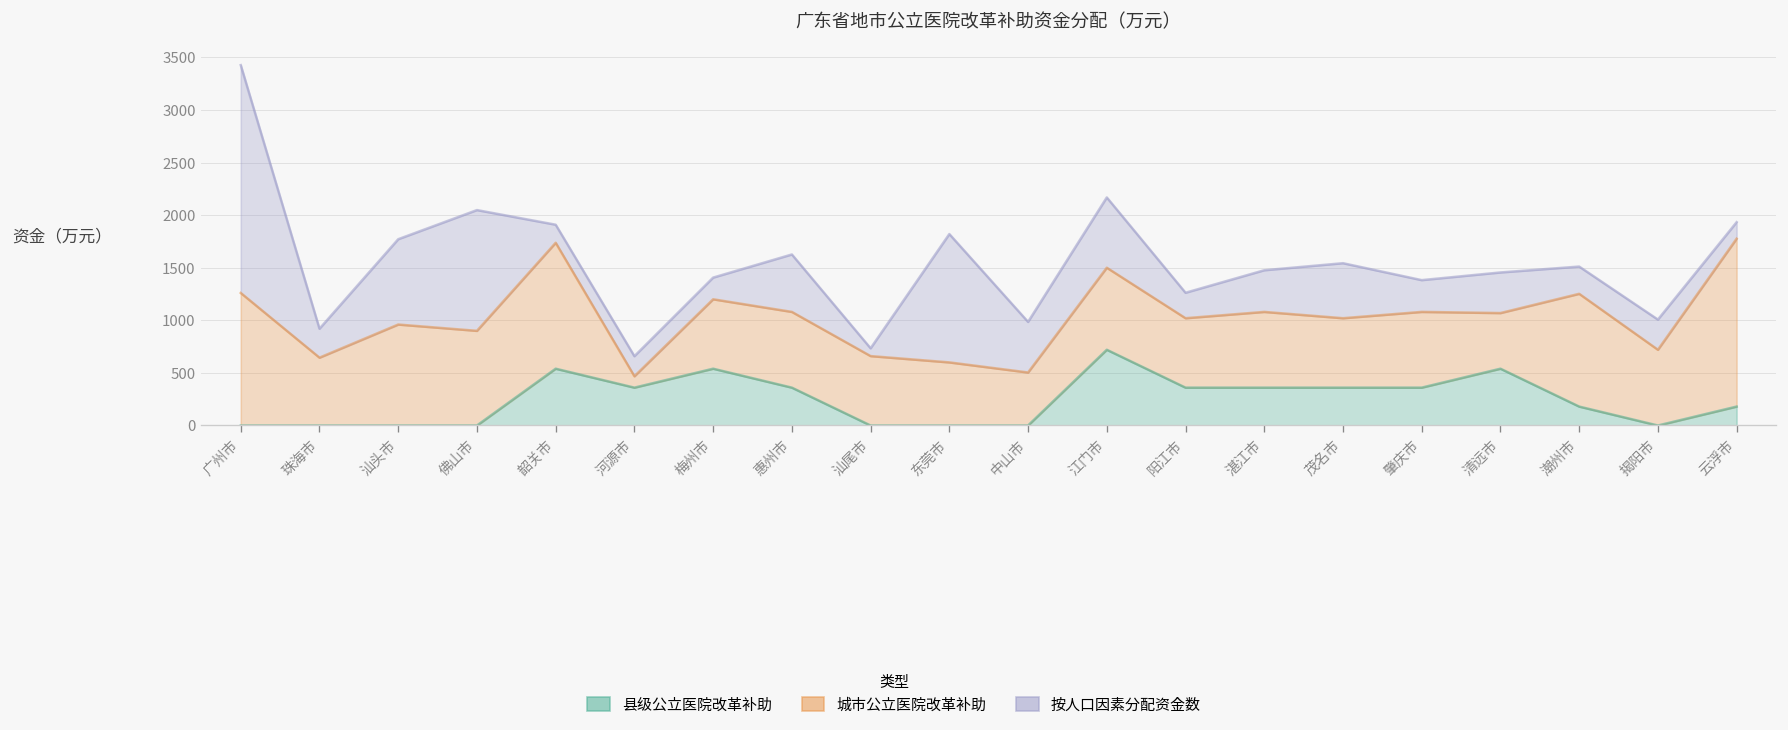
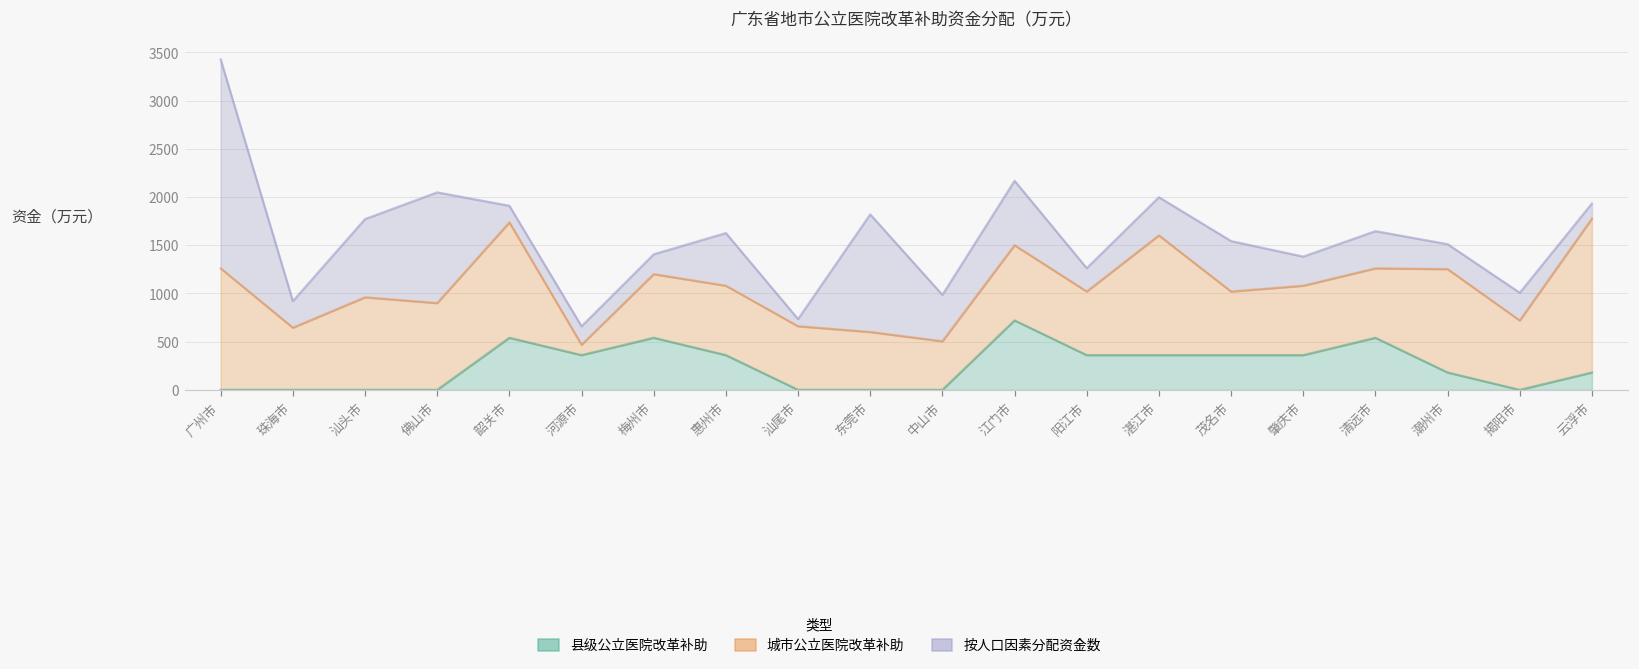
  {
    "城市公立医院改革补助": {
      "广州市": 1300,
      "珠海市": 600,
      "汕头市": 1000,
      "佛山市": 900,
      "韶关市": 1200,
      "河源市": 100,
      "梅州市": 700,
      "惠州市": 700,
      "汕尾市": 700,
      "东莞市": 600,
      "中山市": 500,
      "江门市": 800,
      "阳江市": 700,
-     "湛江市": 700,
+     "湛江市": 1200,
      "茂名市": 700,
      "肇庆市": 700,
-     "清远市": 500,
+     "清远市": 700,
      "潮州市": 1100,
      "揭阳市": 700,
      "云浮市": 1600
    }
  }
